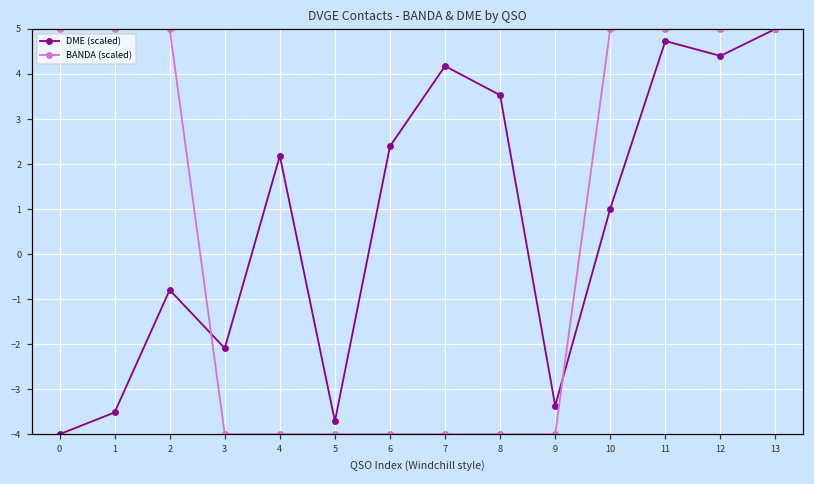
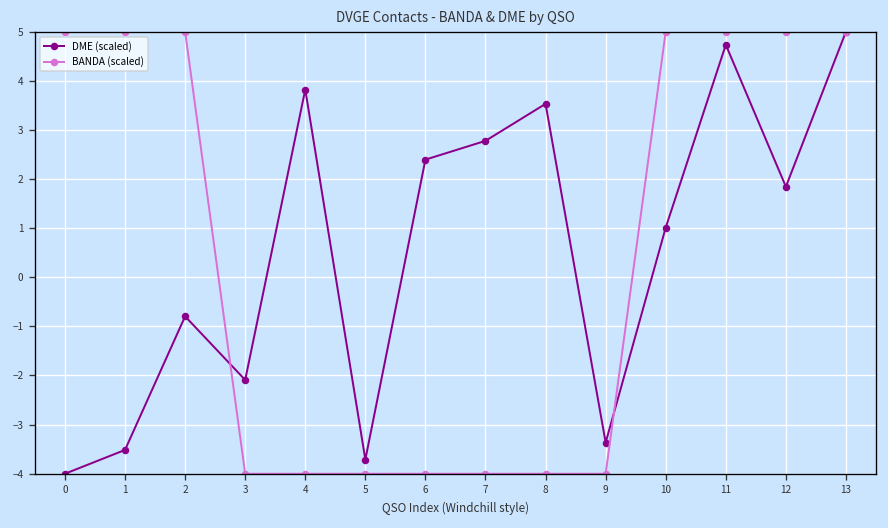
  {
    "DME (scaled)": {
      "0": -4.0,
      "1": -3.5,
      "2": -0.8,
      "3": -2.1,
-     "4": 2.2,
+     "4": 3.8,
      "5": -3.7,
      "6": 2.4,
-     "7": 4.2,
+     "7": 2.8,
      "8": 3.5,
      "9": -3.4,
      "10": 1.0,
      "11": 4.7,
-     "12": 4.4
+     "12": 1.8
    },
    "BANDA (scaled)": {
      "0": 5.0,
      "1": 5.0,
      "2": 5.0,
      "3": -4.0,
      "4": -4.0,
      "5": -4.0,
      "6": -4.0,
      "7": -4.0,
      "8": -4.0,
      "9": -4.0,
      "10": 5.0,
      "11": 5.0,
      "12": 5.0
    }
  }
